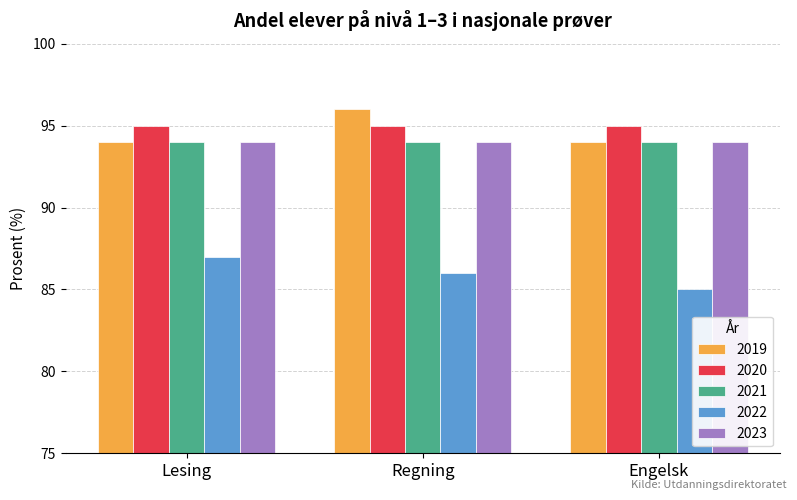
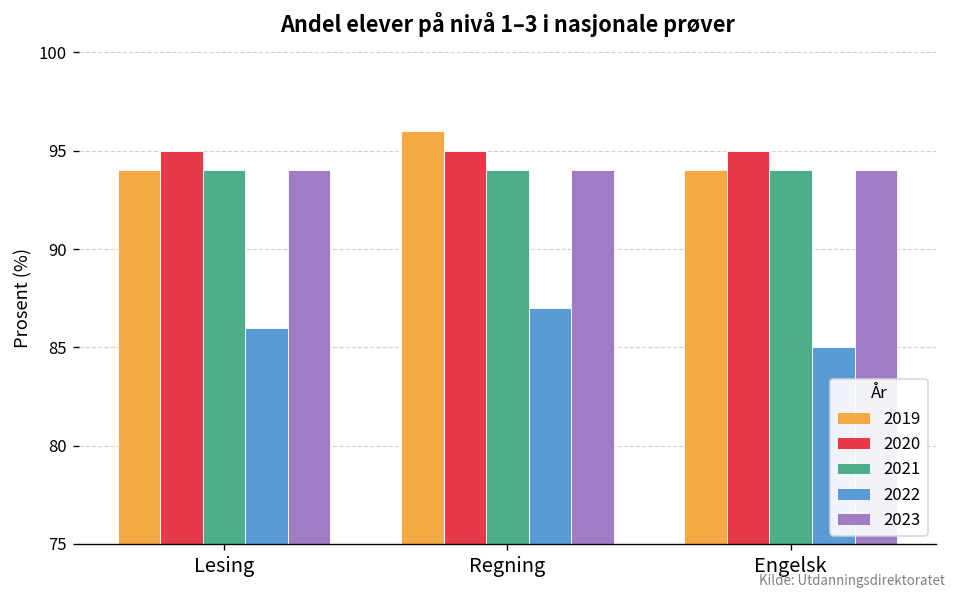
  {
    "2019": {
      "Lesing": 94,
      "Regning": 96,
      "Engelsk": 94
    },
    "2020": {
      "Lesing": 95,
      "Regning": 95,
      "Engelsk": 95
    },
    "2021": {
      "Lesing": 94,
      "Regning": 94,
      "Engelsk": 94
    },
    "2022": {
-     "Lesing": 87,
-     "Regning": 86,
+     "Lesing": 86,
+     "Regning": 87,
      "Engelsk": 85
    },
    "2023": {
      "Lesing": 94,
      "Regning": 94,
      "Engelsk": 94
    }
  }
